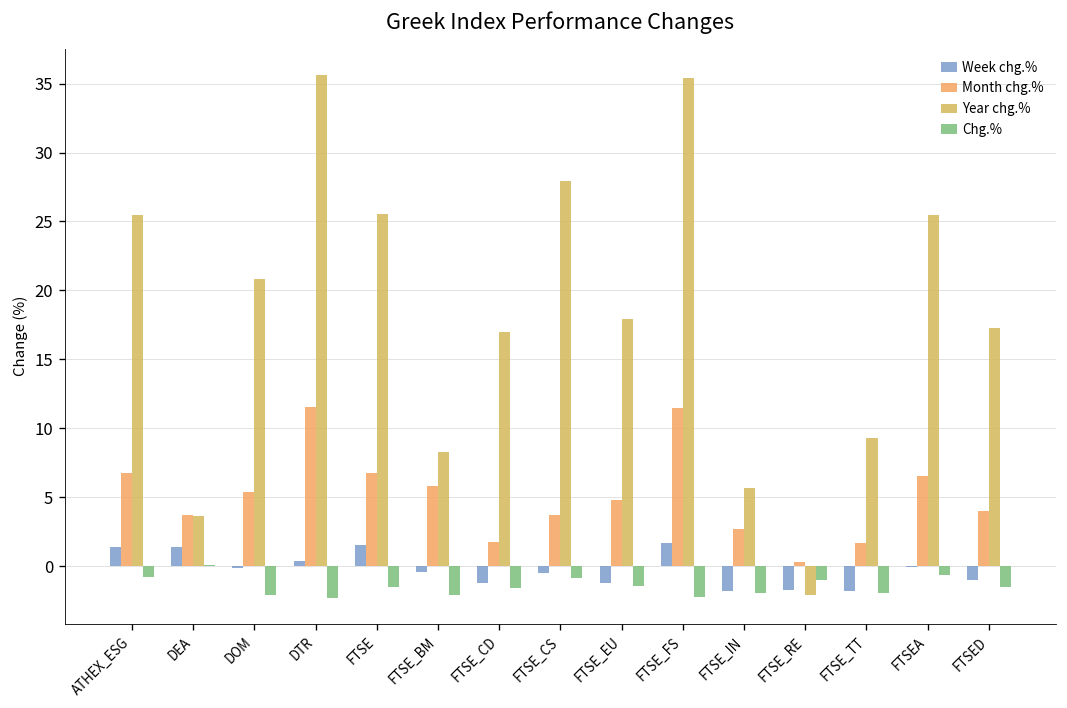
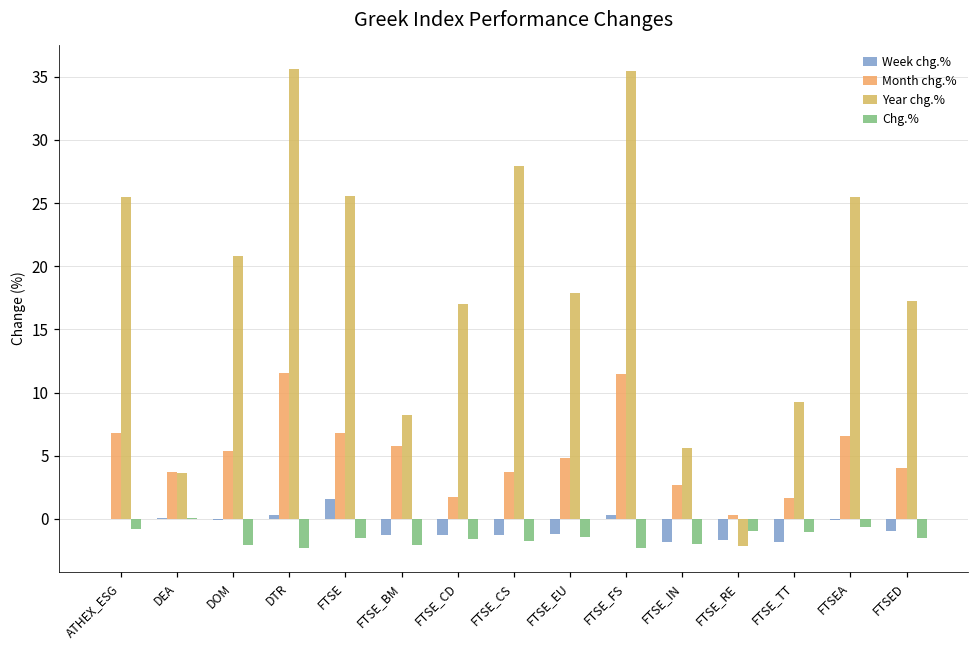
  {
    "Week chg.%": {
-     "ATHEX_ESG": 1.4,
-     "DEA": 1.4,
+     "ATHEX_ESG": 0.0,
+     "DEA": 0.1,
      "DTR": 0.3,
      "FTSE": 1.5,
-     "FTSE_BM": -0.4,
+     "FTSE_BM": -1.3,
      "FTSE_CD": -1.3,
-     "FTSE_CS": -0.5,
+     "FTSE_CS": -1.3,
      "FTSE_EU": -1.2,
-     "FTSE_FS": 1.7,
+     "FTSE_FS": 0.3,
      "FTSE_IN": -1.8,
      "FTSE_RE": -1.7,
      "FTSE_TT": -1.8,
      "FTSED": -1.0
    },
    "Chg.%": {
      "ATHEX_ESG": -0.8,
      "DOM": -2.1,
      "DTR": -2.3,
      "FTSE": -1.5,
      "FTSE_BM": -2.1,
      "FTSE_CD": -1.6,
-     "FTSE_CS": -0.9,
+     "FTSE_CS": -1.7,
      "FTSE_EU": -1.4,
      "FTSE_FS": -2.3,
      "FTSE_IN": -2.0,
      "FTSE_RE": -1.0,
-     "FTSE_TT": -2.0,
+     "FTSE_TT": -1.0,
      "FTSEA": -0.7,
      "FTSED": -1.5
    }
  }
